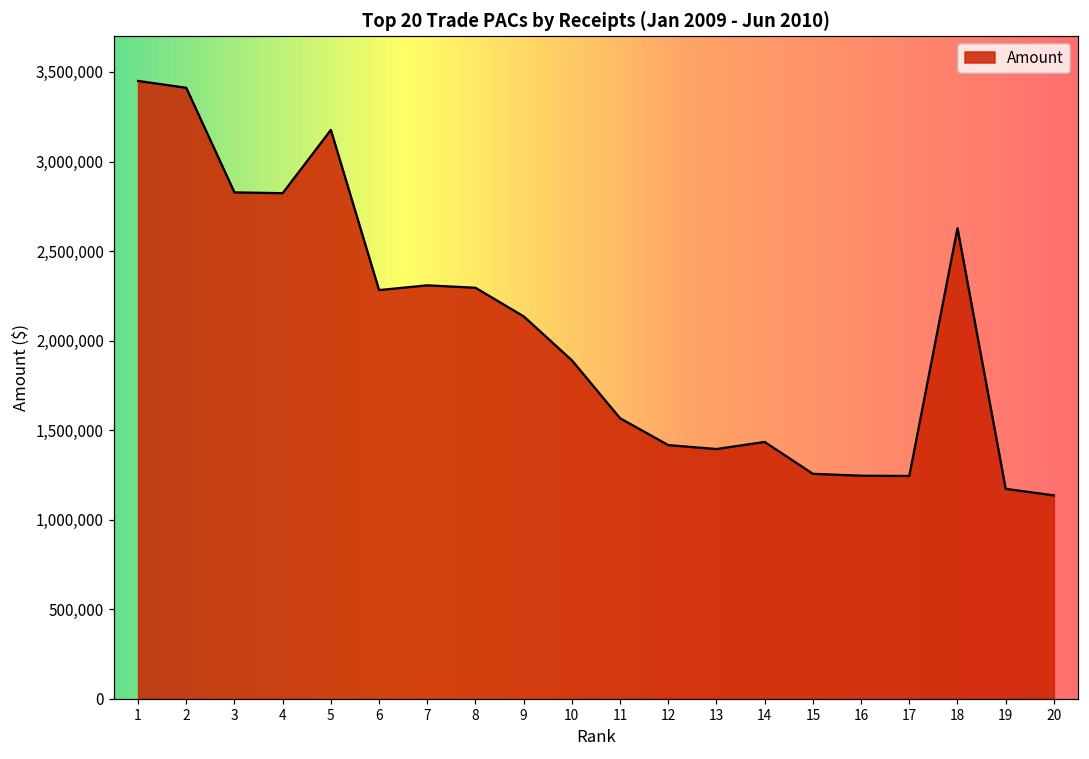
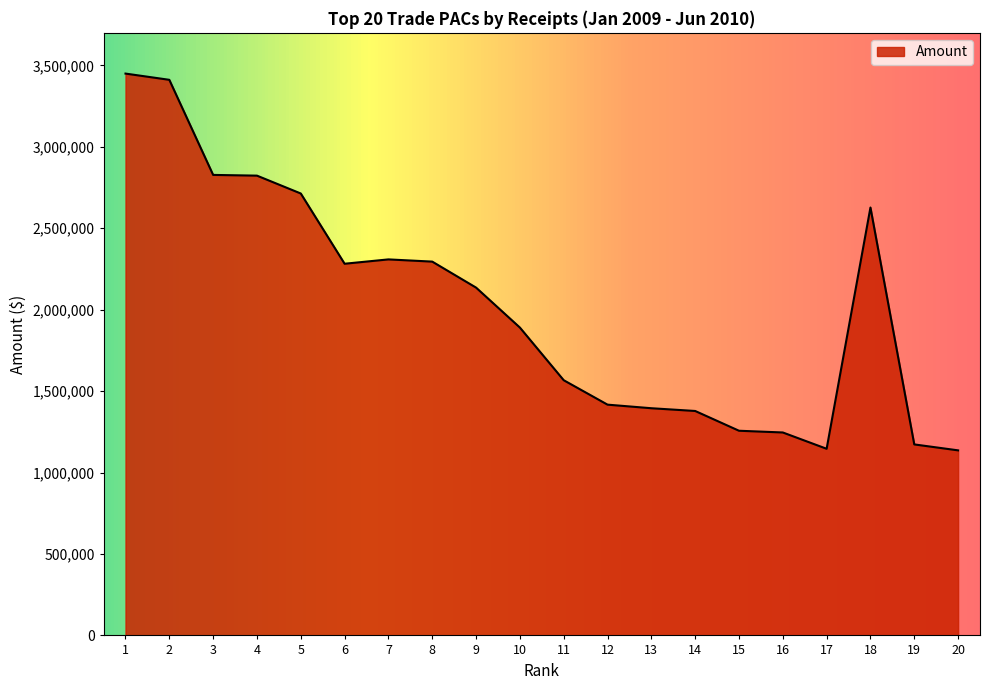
  {
    "1": "3,450,000",
    "2": "3,410,000",
    "3": "2,830,000",
    "4": "2,820,000",
-   "5": "3,180,000",
+   "5": "2,710,000",
    "6": "2,280,000",
    "7": "2,310,000",
    "8": "2,300,000",
    "9": "2,140,000",
    "10": "1,890,000",
    "11": "1,570,000",
    "12": "1,420,000",
    "13": "1,400,000",
-   "14": "1,430,000",
+   "14": "1,380,000",
    "15": "1,260,000",
    "16": "1,250,000",
-   "17": "1,240,000",
+   "17": "1,150,000",
    "18": "2,630,000",
    "19": "1,170,000",
    "20": "1,140,000"
  }
